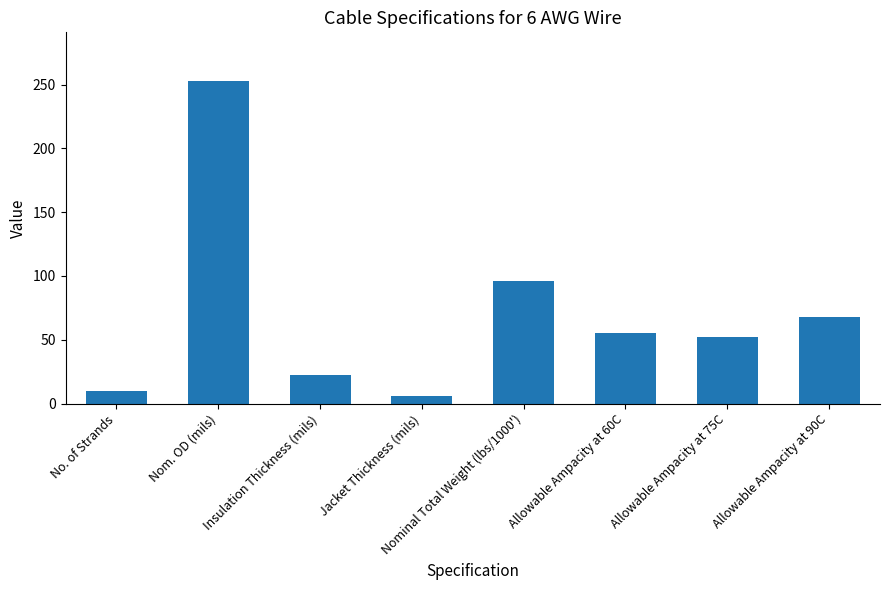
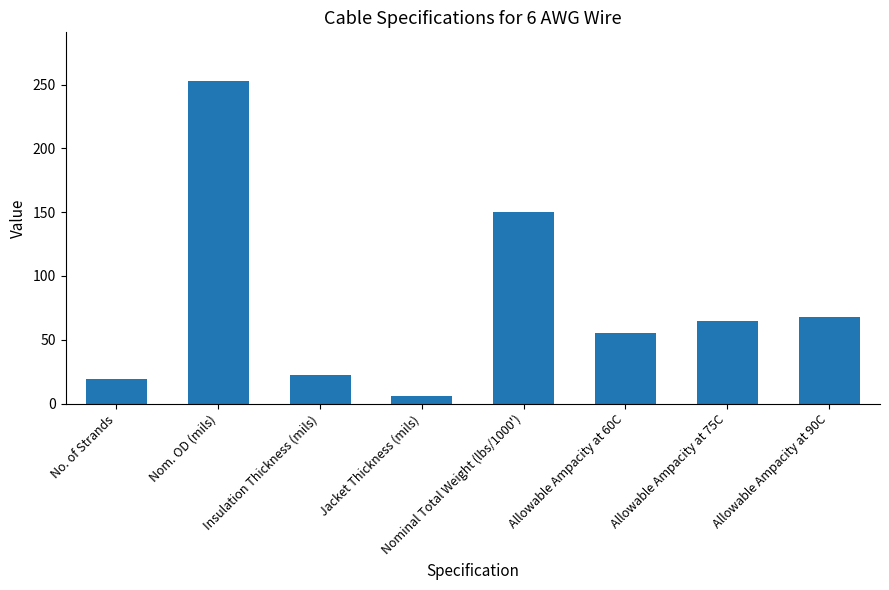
  {
-   "No. of Strands": 10,
+   "No. of Strands": 19,
    "Nom. OD (mils)": 253,
    "Insulation Thickness (mils)": 22,
    "Jacket Thickness (mils)": 6,
-   "Nominal Total Weight (lbs/1000')": 96,
+   "Nominal Total Weight (lbs/1000')": 150,
    "Allowable Ampacity at 60C": 55,
-   "Allowable Ampacity at 75C": 52,
+   "Allowable Ampacity at 75C": 65,
    "Allowable Ampacity at 90C": 68
  }
